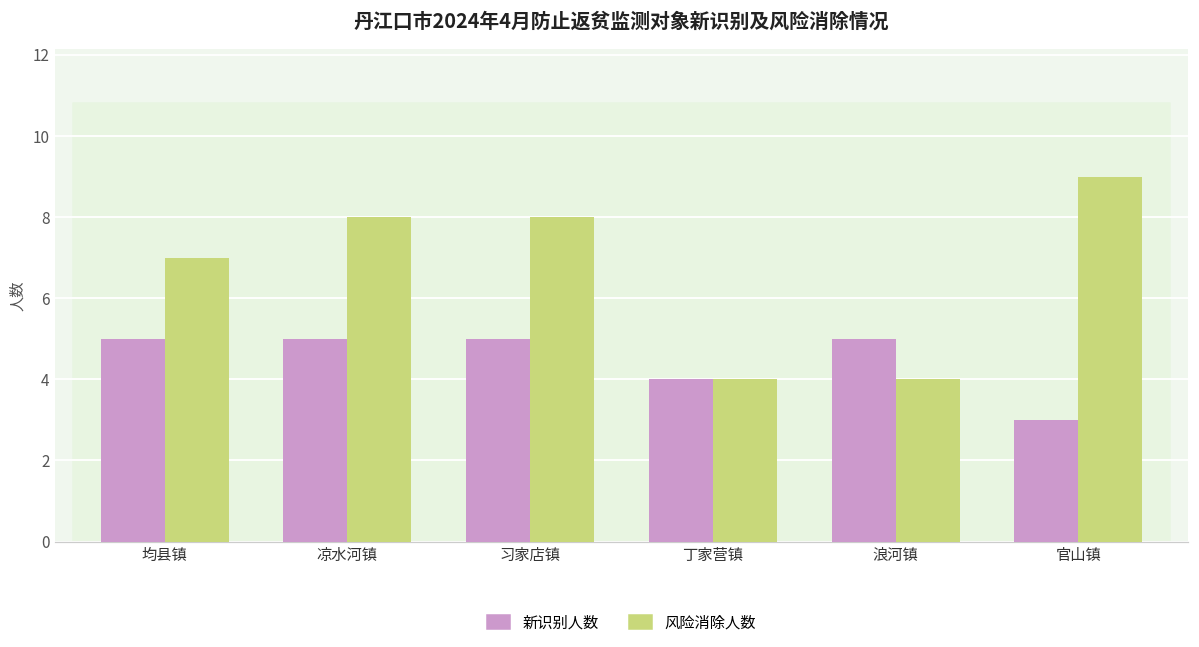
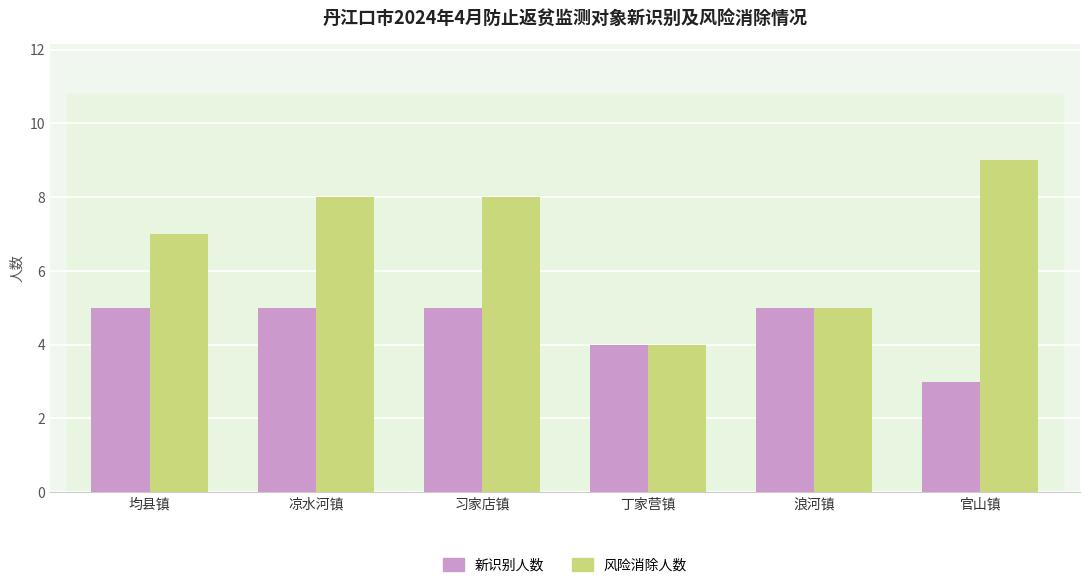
  {
    "新识别人数": {
      "均县镇": 5,
      "凉水河镇": 5,
      "习家店镇": 5,
      "丁家营镇": 4,
      "浪河镇": 5,
      "官山镇": 3
    },
    "风险消除人数": {
      "均县镇": 7,
      "凉水河镇": 8,
      "习家店镇": 8,
      "丁家营镇": 4,
-     "浪河镇": 4,
+     "浪河镇": 5,
      "官山镇": 9
    }
  }
